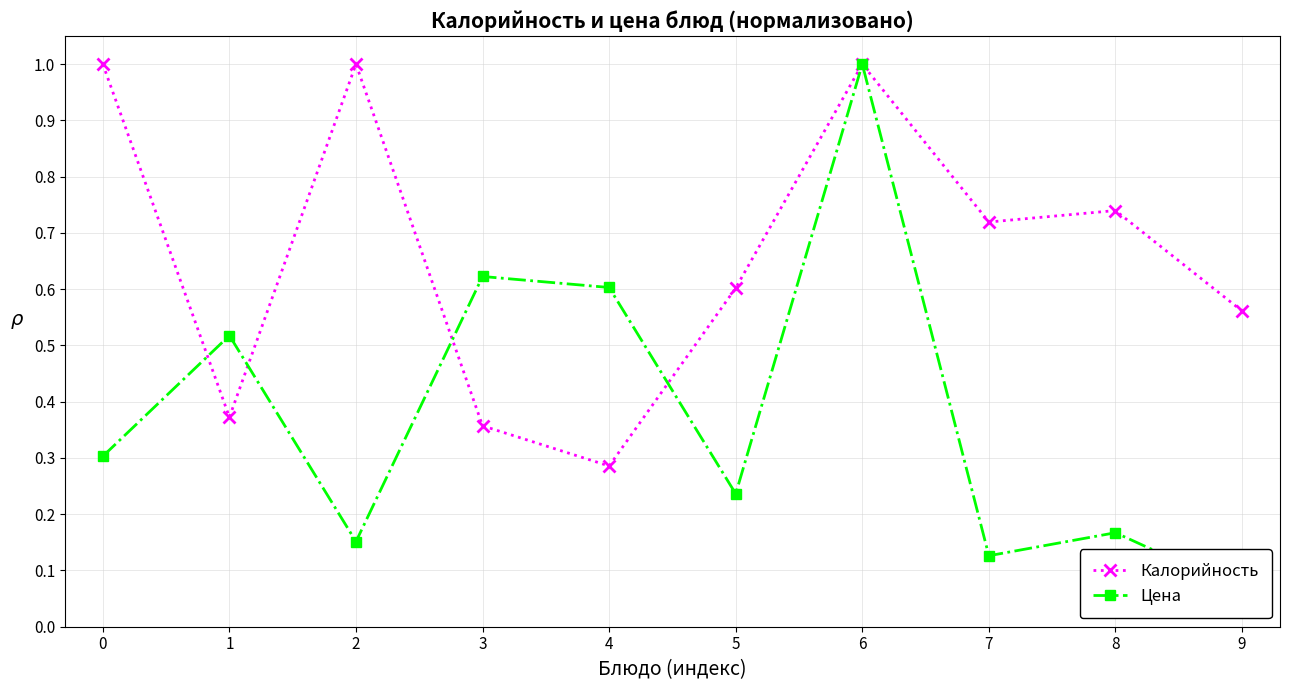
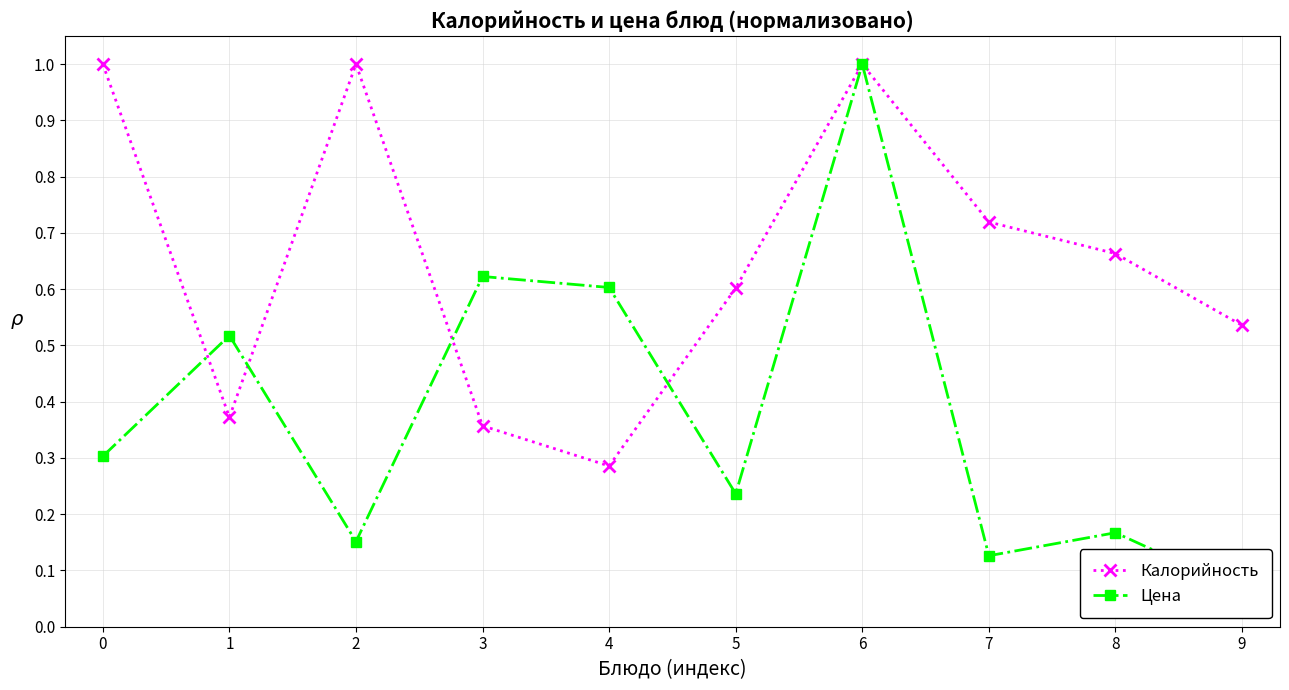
  {
    "Калорийность": {
      "0": 1.00,
      "1": 0.37,
      "2": 1.00,
      "3": 0.36,
      "4": 0.29,
      "5": 0.60,
      "7": 0.72,
-     "8": 0.74,
-     "9": 0.56
+     "8": 0.66,
+     "9": 0.54
    },
    "Цена": {
      "0": 0.30,
      "1": 0.52,
      "2": 0.15,
      "3": 0.62,
      "4": 0.60,
      "5": 0.24,
      "7": 0.13,
      "8": 0.17
    }
  }
